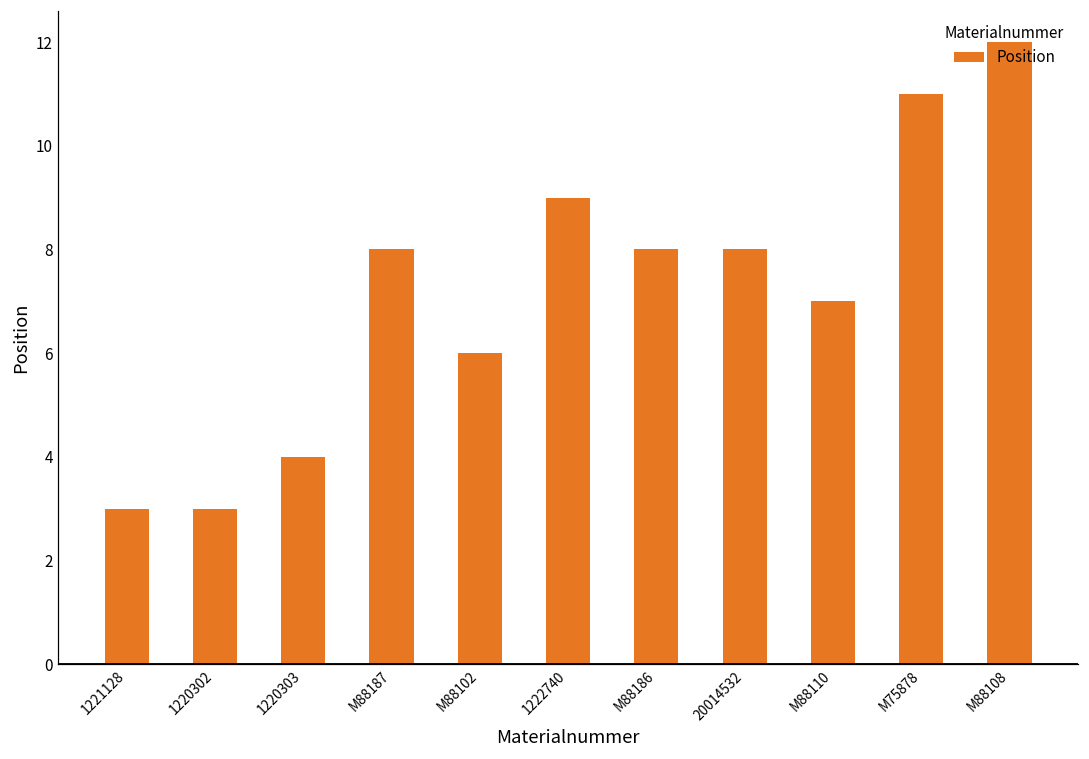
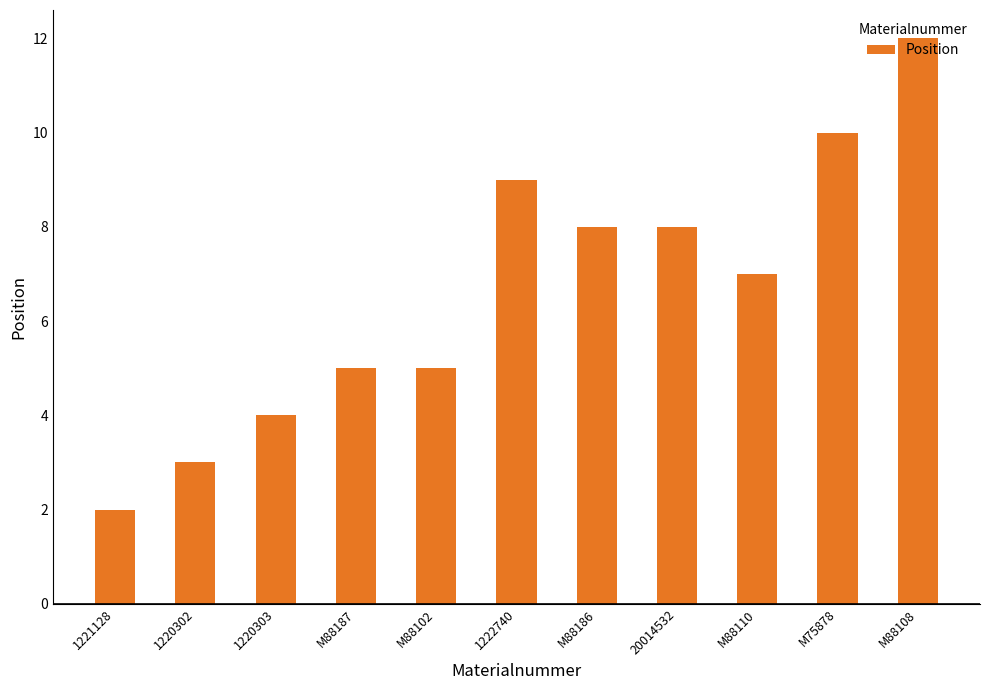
  {
-   "1221128": 3,
+   "1221128": 2,
    "1220302": 3,
    "1220303": 4,
-   "M88187": 8,
-   "M88102": 6,
+   "M88187": 5,
+   "M88102": 5,
    "1222740": 9,
    "M88186": 8,
    "20014532": 8,
    "M88110": 7,
-   "M75878": 11,
+   "M75878": 10,
    "M88108": 12
  }
